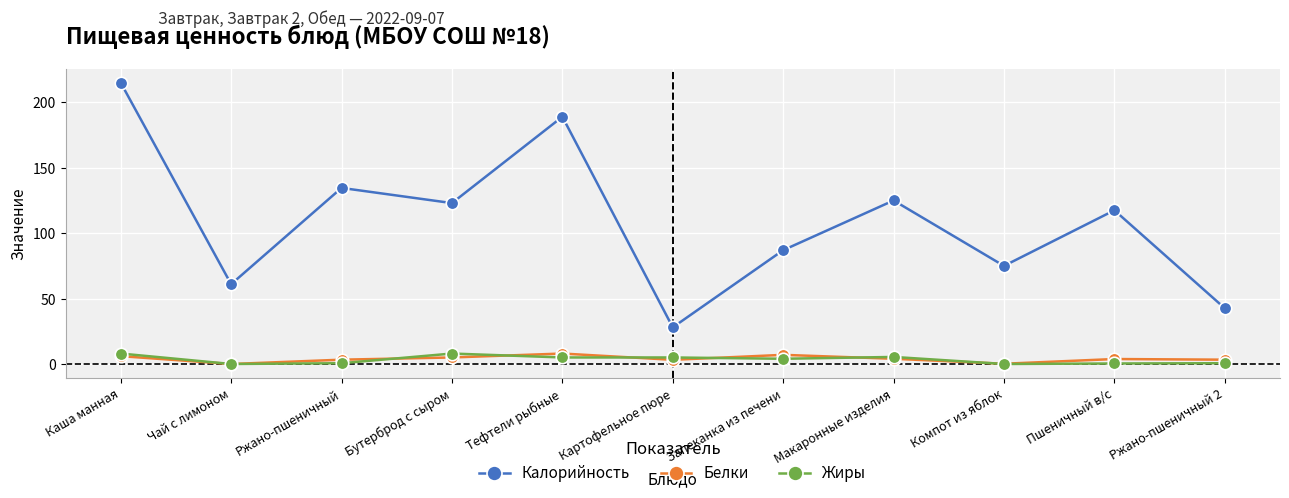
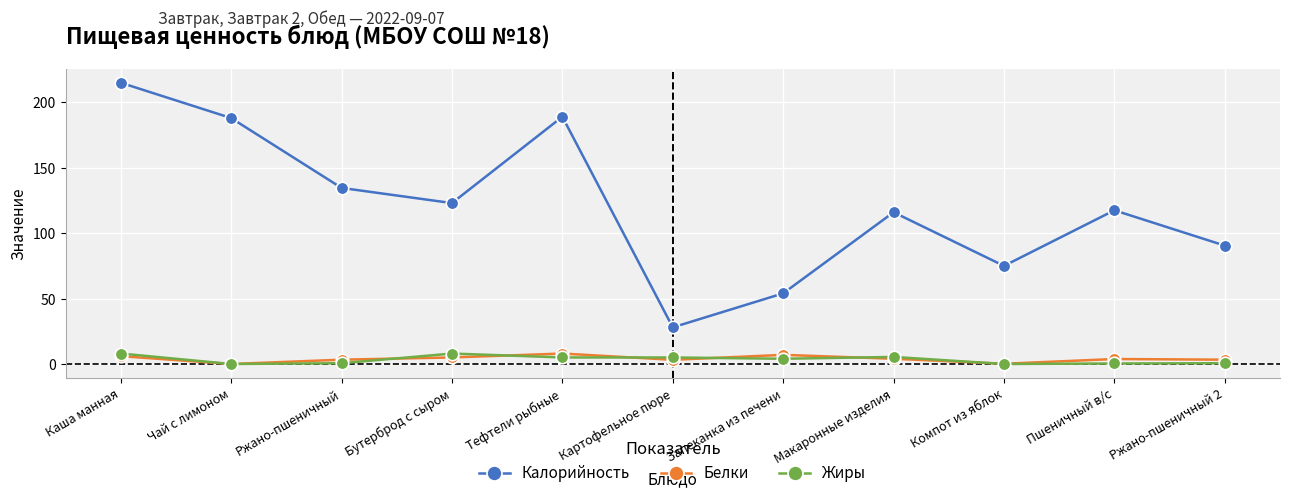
  {
    "Калорийность": {
      "Каша манная": 215,
-     "Чай с лимоном": 61,
+     "Чай с лимоном": 188,
      "Ржано-пшеничный": 135,
      "Бутерброд с сыром": 123,
      "Тефтели рыбные": 189,
      "Картофельное пюре": 28,
-     "Запеканка из печени": 87,
-     "Макаронные изделия": 125,
+     "Запеканка из печени": 54,
+     "Макаронные изделия": 116,
      "Компот из яблок": 75,
      "Пшеничный в/с": 118,
-     "Ржано-пшеничный 2": 43
+     "Ржано-пшеничный 2": 91
    },
    "Белки": {
      "Каша манная": 6,
      "Ржано-пшеничный": 3,
      "Бутерброд с сыром": 5,
      "Тефтели рыбные": 8,
      "Запеканка из печени": 7,
      "Пшеничный в/с": 4,
      "Ржано-пшеничный 2": 3
    },
    "Жиры": {
      "Каша манная": 8,
      "Ржано-пшеничный": 1,
      "Бутерброд с сыром": 8,
      "Тефтели рыбные": 5,
      "Запеканка из печени": 4,
      "Пшеничный в/с": 0,
      "Ржано-пшеничный 2": 1
    }
  }
